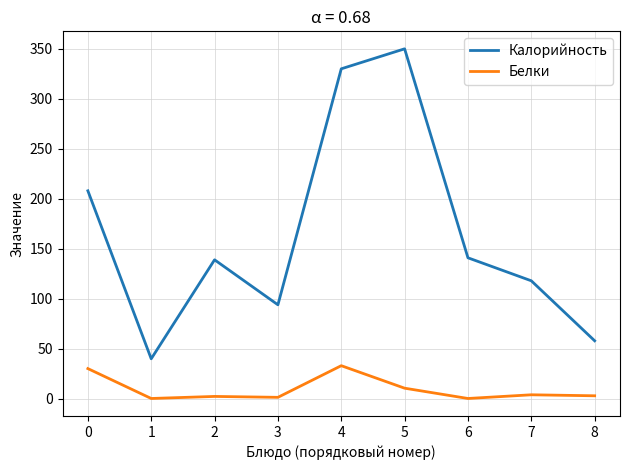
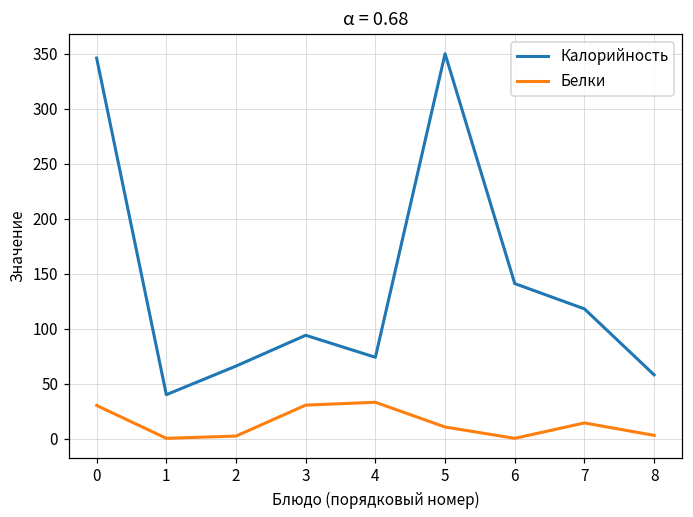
  {
    "Калорийность": {
-     "0": 208,
+     "0": 346,
      "1": 40,
-     "2": 139,
+     "2": 66,
      "3": 94,
-     "4": 330,
+     "4": 74,
      "5": 350,
      "6": 141,
      "7": 118,
      "8": 58
    },
    "Белки": {
      "0": 30,
      "1": 0,
      "2": 2,
-     "3": 1,
+     "3": 31,
      "4": 33,
      "5": 11,
      "6": 0,
-     "7": 4,
+     "7": 14,
      "8": 3
    }
  }
